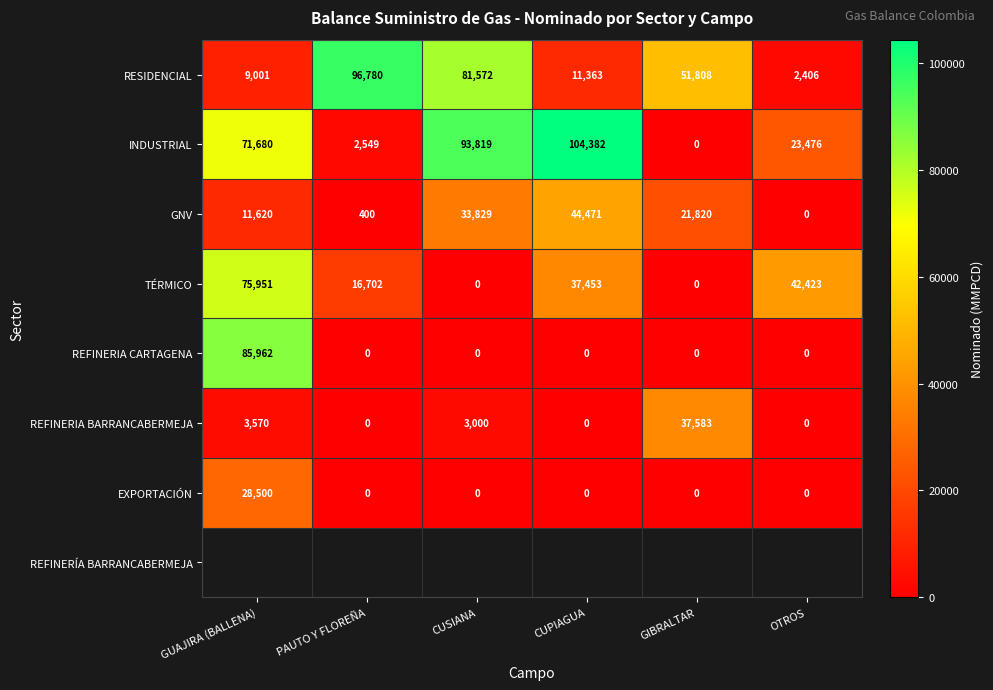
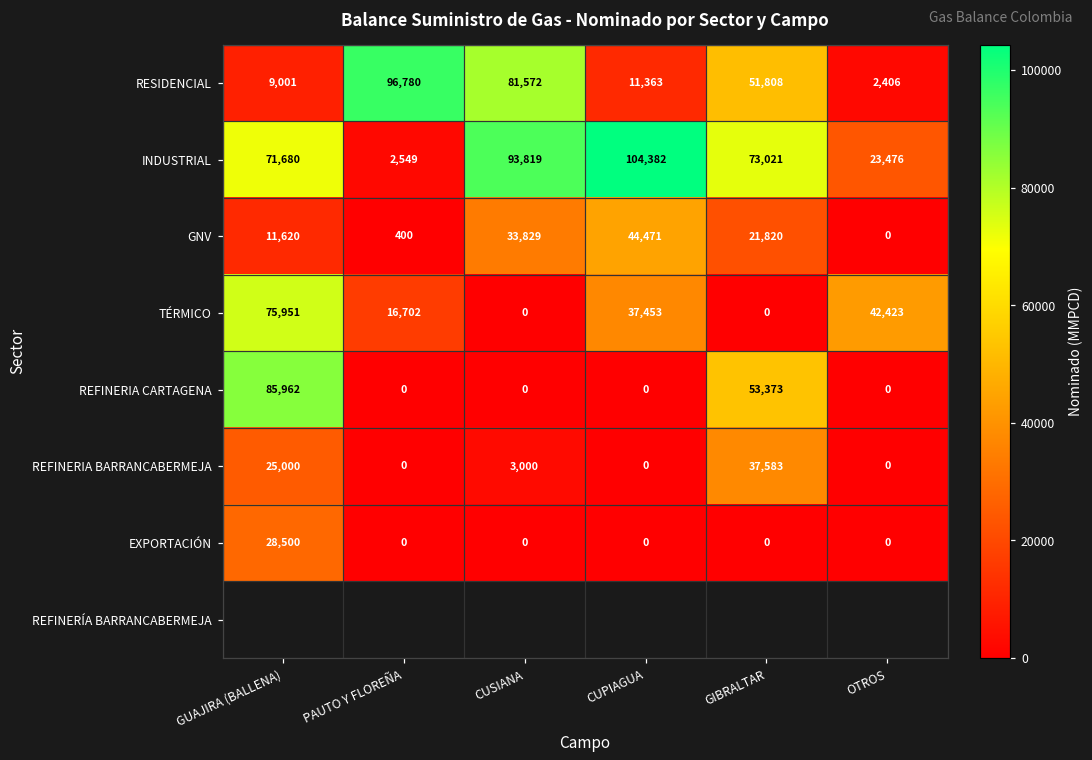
  {
    "RESIDENCIAL": {
      "GUAJIRA (BALLENA)": "9,001",
      "PAUTO Y FLOREÑA": "96,780",
      "CUSIANA": "81,572",
      "CUPIAGUA": "11,363",
      "GIBRALTAR": "51,808",
      "OTROS": "2,406"
    },
    "INDUSTRIAL": {
      "GUAJIRA (BALLENA)": "71,680",
      "PAUTO Y FLOREÑA": "2,549",
      "CUSIANA": "93,819",
      "CUPIAGUA": "104,382",
-     "GIBRALTAR": "0",
+     "GIBRALTAR": "73,021",
      "OTROS": "23,476"
    },
    "GNV": {
      "GUAJIRA (BALLENA)": "11,620",
      "PAUTO Y FLOREÑA": "400",
      "CUSIANA": "33,829",
      "CUPIAGUA": "44,471",
      "GIBRALTAR": "21,820",
      "OTROS": "0"
    },
    "TÉRMICO": {
      "GUAJIRA (BALLENA)": "75,951",
      "PAUTO Y FLOREÑA": "16,702",
      "CUSIANA": "0",
      "CUPIAGUA": "37,453",
      "GIBRALTAR": "0",
      "OTROS": "42,423"
    },
    "REFINERIA CARTAGENA": {
      "GUAJIRA (BALLENA)": "85,962",
      "PAUTO Y FLOREÑA": "0",
      "CUSIANA": "0",
      "CUPIAGUA": "0",
-     "GIBRALTAR": "0",
+     "GIBRALTAR": "53,373",
      "OTROS": "0"
    },
    "REFINERIA BARRANCABERMEJA": {
-     "GUAJIRA (BALLENA)": "3,570",
+     "GUAJIRA (BALLENA)": "25,000",
      "PAUTO Y FLOREÑA": "0",
      "CUSIANA": "3,000",
      "CUPIAGUA": "0",
      "GIBRALTAR": "37,583",
      "OTROS": "0"
    },
    "EXPORTACIÓN": {
      "GUAJIRA (BALLENA)": "28,500",
      "PAUTO Y FLOREÑA": "0",
      "CUSIANA": "0",
      "CUPIAGUA": "0",
      "GIBRALTAR": "0",
      "OTROS": "0"
    }
  }
